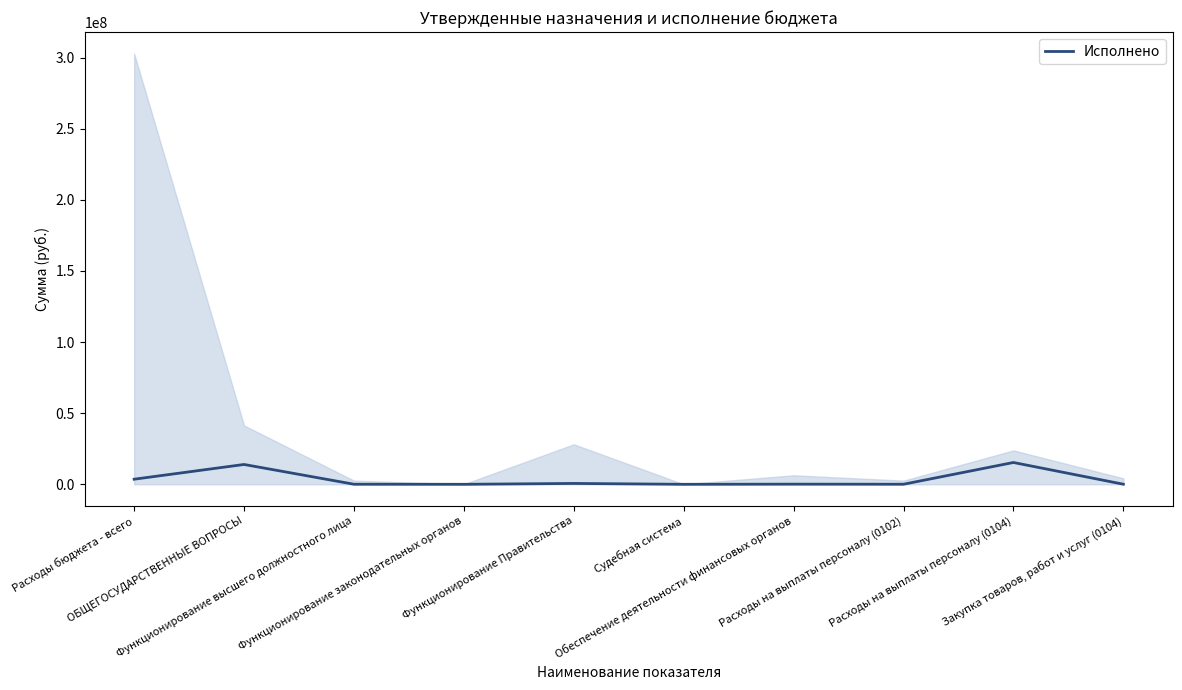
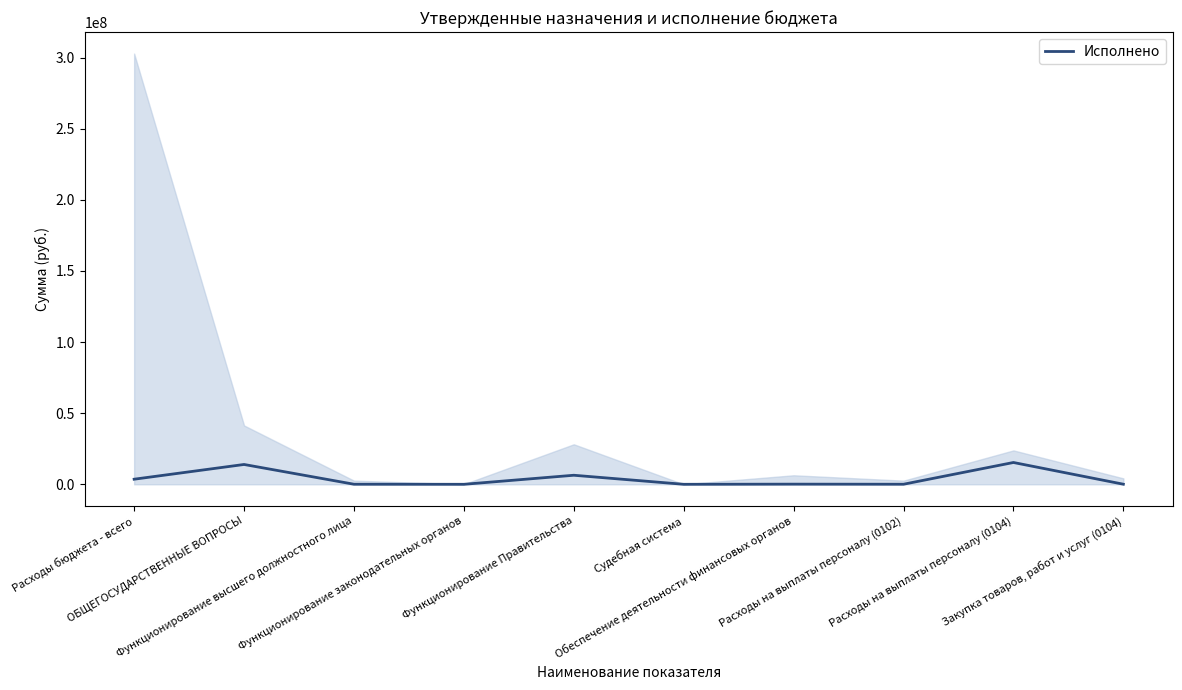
  {
    "Исполнено": {
      "Расходы бюджета - всего": 4000000,
      "ОБЩЕГОСУДАРСТВЕННЫЕ ВОПРОСЫ": 14000000,
      "Функционирование высшего должностного лица": 0,
-     "Функционирование Правительства": 1000000,
+     "Функционирование Правительства": 6000000,
      "Обеспечение деятельности финансовых органов": 0,
      "Расходы на выплаты персоналу (0102)": 0,
      "Расходы на выплаты персоналу (0104)": 15000000,
      "Закупка товаров, работ и услуг (0104)": 0
    }
  }
